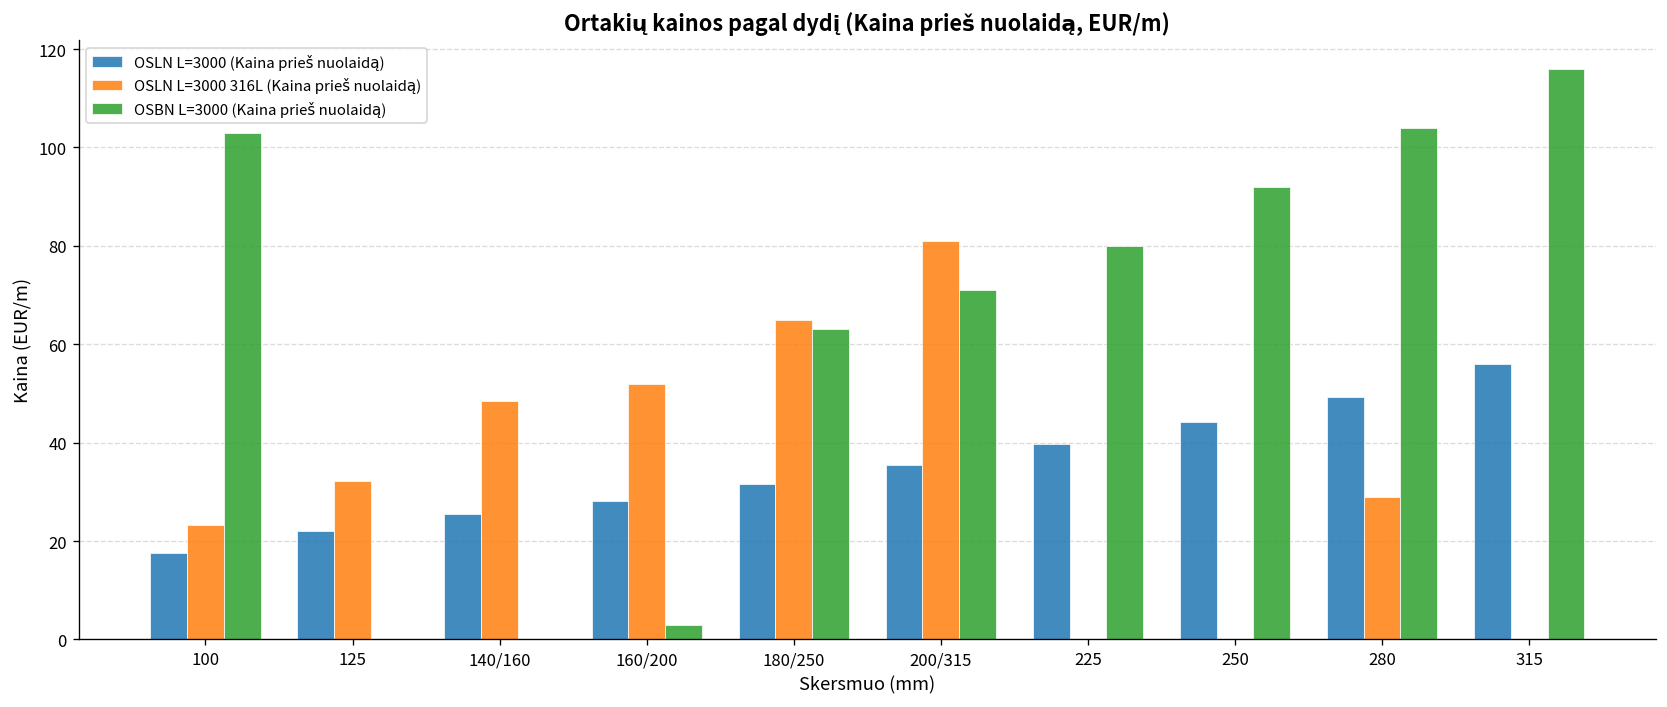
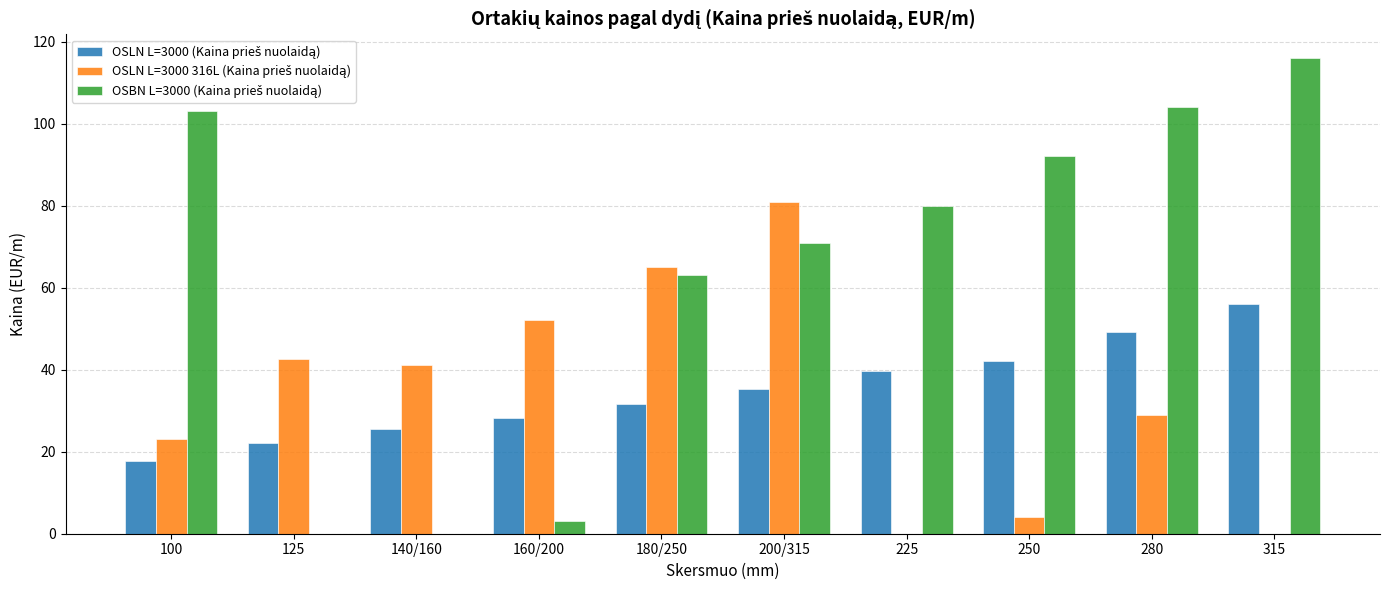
  {
    "OSLN L=3000 (Kaina prieš nuolaidą)": {
      "100": 18,
      "125": 22,
      "140/160": 26,
      "160/200": 28,
      "180/250": 32,
      "200/315": 35,
      "225": 40,
-     "250": 44,
+     "250": 42,
      "280": 49,
      "315": 56
    },
    "OSLN L=3000 316L (Kaina prieš nuolaidą)": {
      "100": 23,
-     "125": 32,
-     "140/160": 49,
+     "125": 43,
+     "140/160": 41,
      "160/200": 52,
      "180/250": 65,
      "200/315": 81,
      "225": 0,
-     "250": 0,
+     "250": 4,
      "280": 29,
      "315": 0
    },
    "OSBN L=3000 (Kaina prieš nuolaidą)": {
      "100": 103,
      "125": 0,
      "140/160": 0,
      "160/200": 3,
      "180/250": 63,
      "200/315": 71,
      "225": 80,
      "250": 92,
      "280": 104,
      "315": 116
    }
  }
